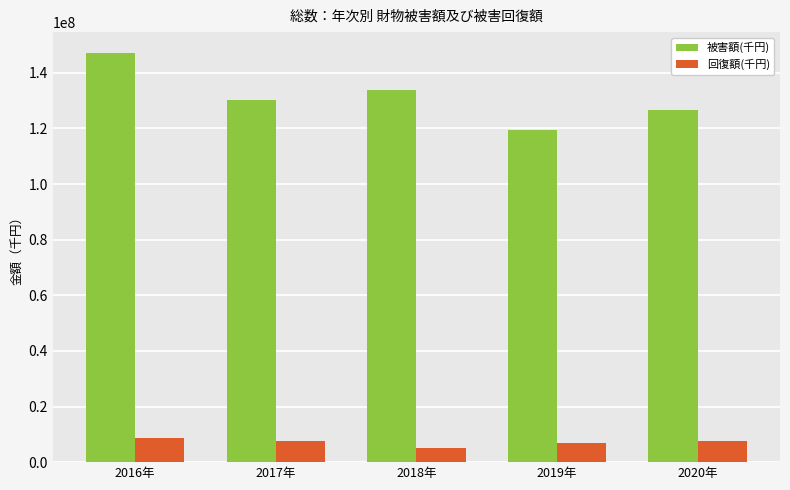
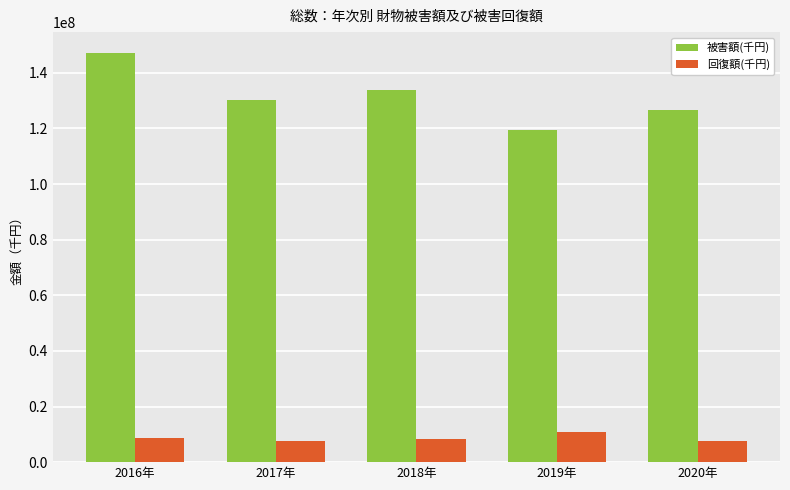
  {
    "被害額(千円)": {
      "2016年": 147000000,
      "2017年": 130000000,
      "2018年": 134000000,
      "2019年": 119000000,
      "2020年": 127000000
    },
    "回復額(千円)": {
      "2016年": 9000000,
      "2017年": 8000000,
-     "2018年": 5000000,
-     "2019年": 7000000,
+     "2018年": 8000000,
+     "2019年": 11000000,
      "2020年": 8000000
    }
  }
